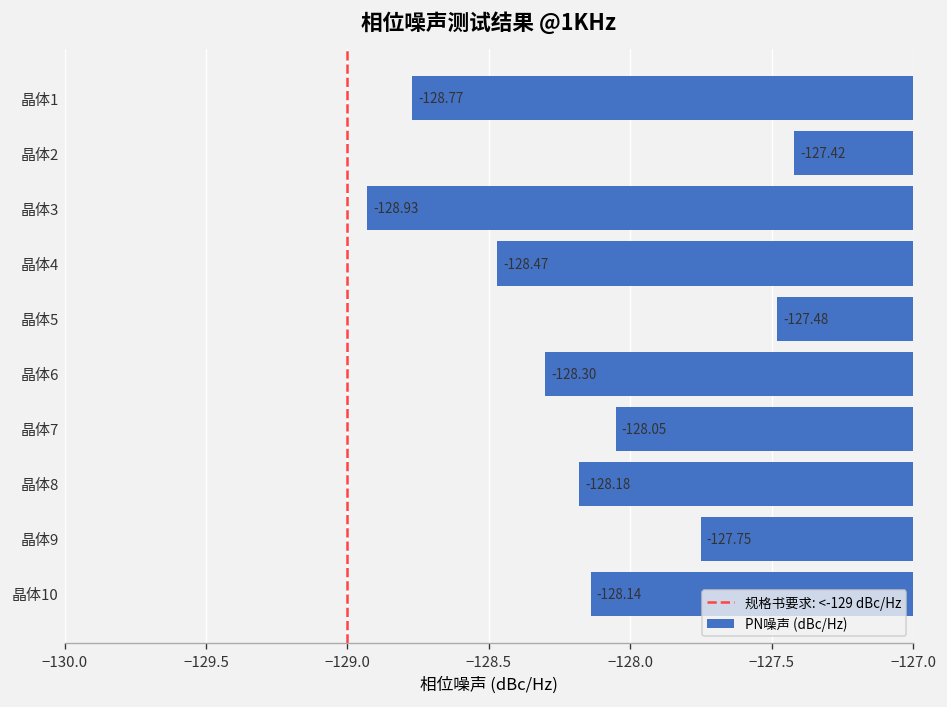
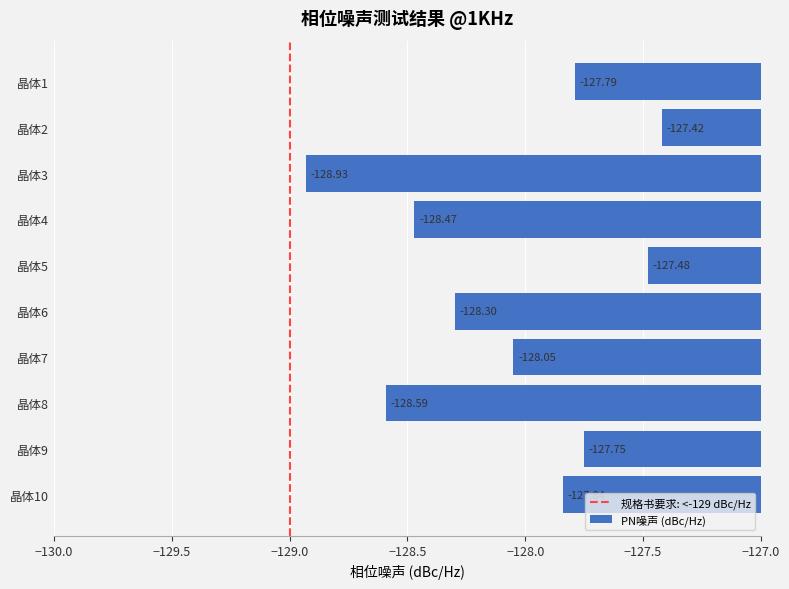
  {
-   "晶体1": -128.77,
+   "晶体1": -127.79,
    "晶体2": -127.42,
    "晶体3": -128.93,
    "晶体4": -128.47,
    "晶体5": -127.48,
    "晶体6": -128.30,
    "晶体7": -128.05,
-   "晶体8": -128.18,
+   "晶体8": -128.59,
    "晶体9": -127.75,
-   "晶体10": -128.14
+   "晶体10": -127.84
  }
